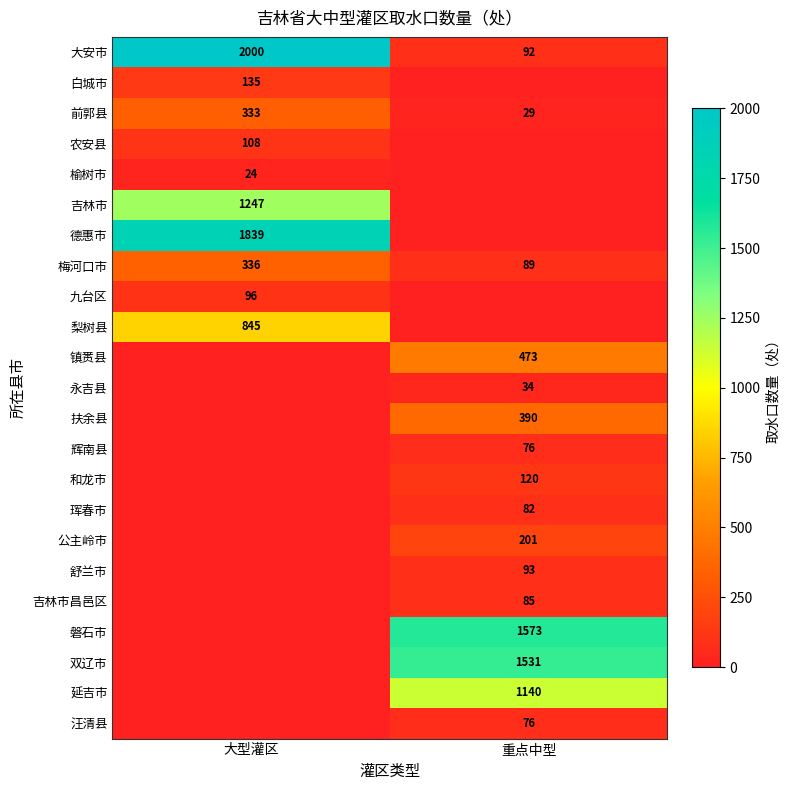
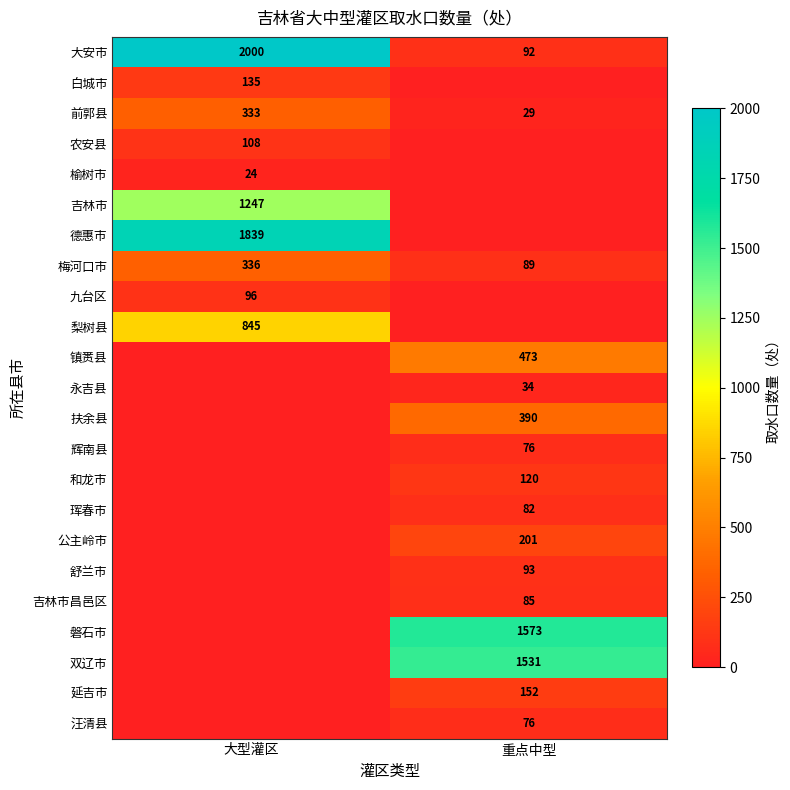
  {
    "大安市": {
      "大型灌区": 2000,
      "重点中型": 92
    },
    "白城市": {
      "大型灌区": 135
    },
    "前郭县": {
      "大型灌区": 333,
      "重点中型": 29
    },
    "农安县": {
      "大型灌区": 108
    },
    "榆树市": {
      "大型灌区": 24
    },
    "吉林市": {
      "大型灌区": 1247
    },
    "德惠市": {
      "大型灌区": 1839
    },
    "梅河口市": {
      "大型灌区": 336,
      "重点中型": 89
    },
    "九台区": {
      "大型灌区": 96
    },
    "梨树县": {
      "大型灌区": 845
    },
    "镇赉县": {
      "重点中型": 473
    },
    "永吉县": {
      "重点中型": 34
    },
    "扶余县": {
      "重点中型": 390
    },
    "辉南县": {
      "重点中型": 76
    },
    "和龙市": {
      "重点中型": 120
    },
    "珲春市": {
      "重点中型": 82
    },
    "公主岭市": {
      "重点中型": 201
    },
    "舒兰市": {
      "重点中型": 93
    },
    "吉林市昌邑区": {
      "重点中型": 85
    },
    "磐石市": {
      "重点中型": 1573
    },
    "双辽市": {
      "重点中型": 1531
    },
    "延吉市": {
-     "重点中型": 1140
+     "重点中型": 152
    },
    "汪清县": {
      "重点中型": 76
    }
  }
